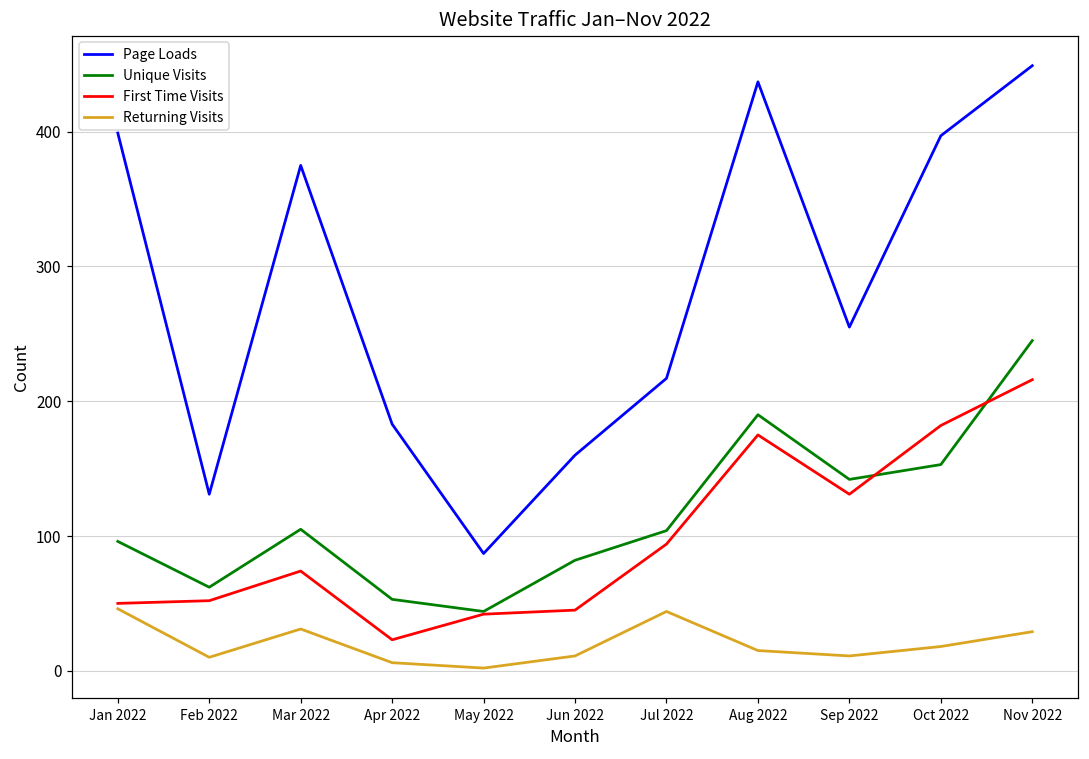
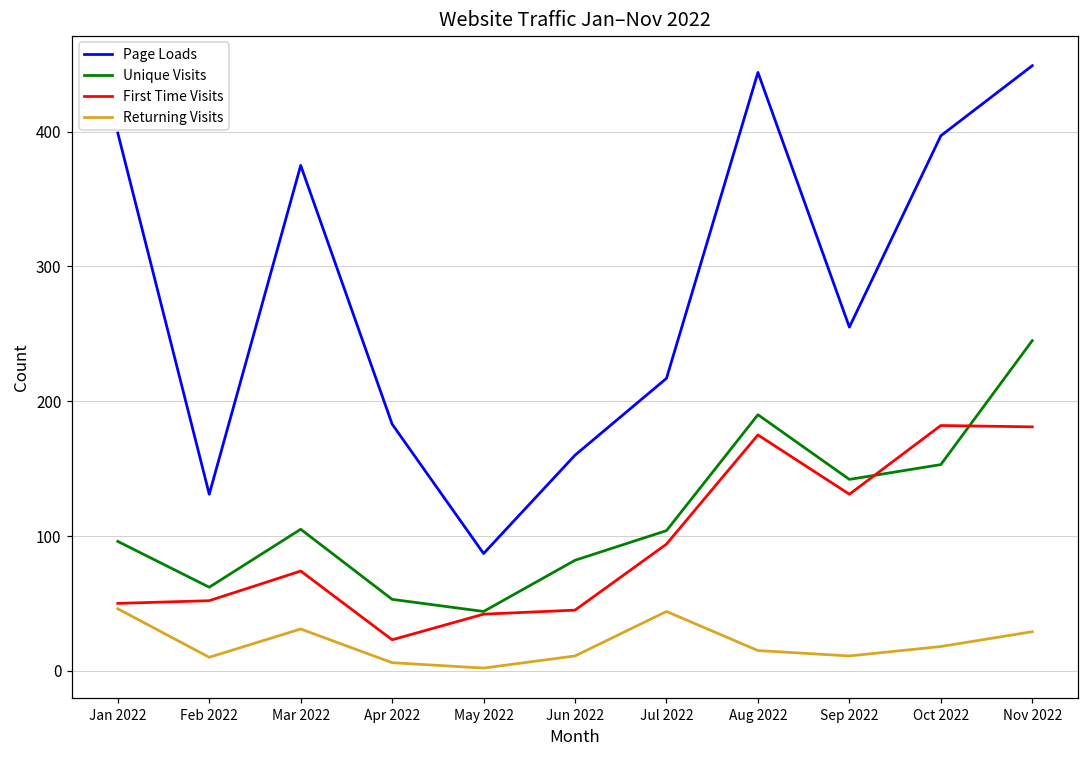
  {
    "Page Loads": {
      "Jan 2022": 399,
      "Feb 2022": 131,
      "Mar 2022": 375,
      "Apr 2022": 183,
      "May 2022": 87,
      "Jun 2022": 160,
      "Jul 2022": 217,
-     "Aug 2022": 437,
+     "Aug 2022": 444,
      "Sep 2022": 255,
      "Oct 2022": 397,
      "Nov 2022": 449
    },
    "Unique Visits": {
      "Jan 2022": 96,
      "Feb 2022": 62,
      "Mar 2022": 105,
      "Apr 2022": 53,
      "Jun 2022": 82,
      "Jul 2022": 104,
      "Aug 2022": 190,
      "Sep 2022": 142,
      "Oct 2022": 153,
      "Nov 2022": 245
    },
    "First Time Visits": {
      "Jan 2022": 50,
      "Feb 2022": 52,
      "Mar 2022": 74,
      "Apr 2022": 23,
      "Jun 2022": 45,
      "Jul 2022": 94,
      "Aug 2022": 175,
      "Sep 2022": 131,
      "Oct 2022": 182,
-     "Nov 2022": 216
+     "Nov 2022": 181
    },
    "Returning Visits": {
      "Jan 2022": 46,
      "Feb 2022": 10,
      "Mar 2022": 31,
      "Apr 2022": 6,
      "May 2022": 2,
      "Jun 2022": 11,
      "Jul 2022": 44,
      "Aug 2022": 15,
      "Sep 2022": 11,
      "Oct 2022": 18,
      "Nov 2022": 29
    }
  }
